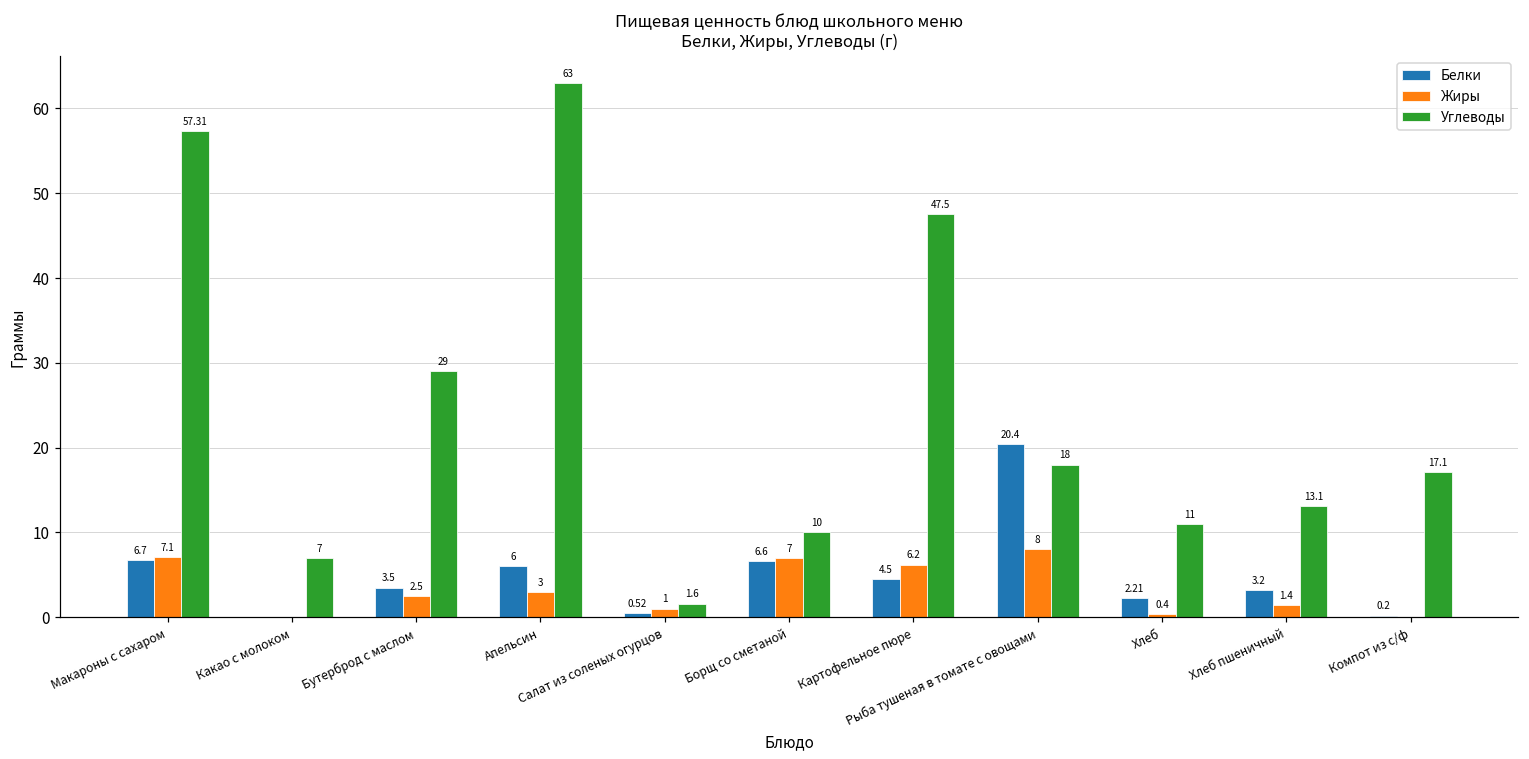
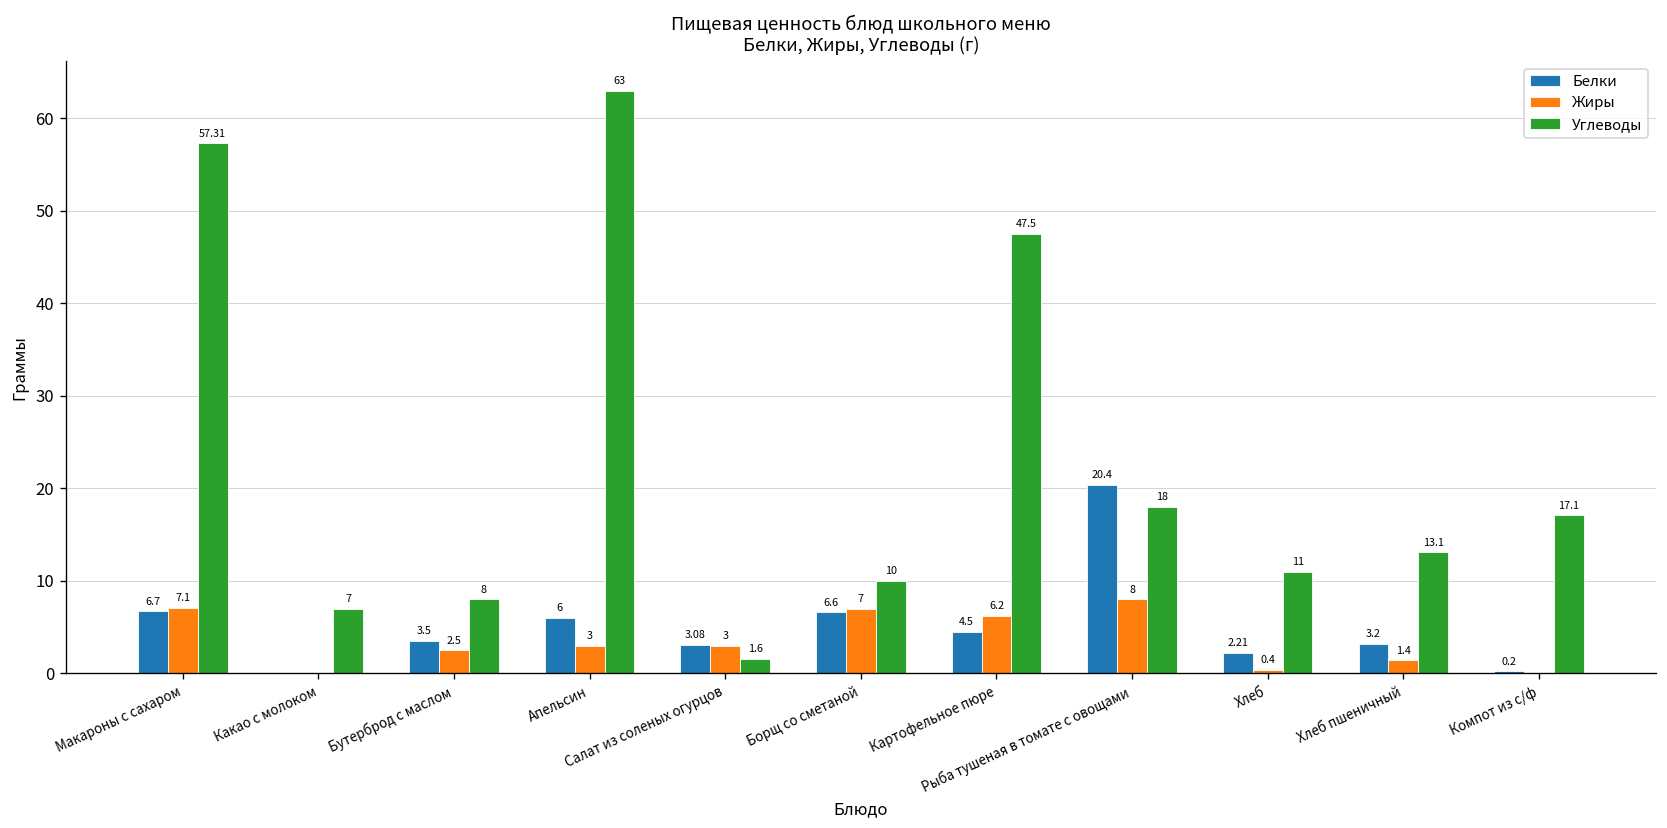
  {
    "Белки": {
      "Макароны с сахаром": 6.7,
      "Бутерброд с маслом": 3.5,
      "Апельсин": 6,
-     "Салат из соленых огурцов": 0.52,
+     "Салат из соленых огурцов": 3.08,
      "Борщ со сметаной": 6.6,
      "Картофельное пюре": 4.5,
      "Рыба тушеная в томате с овощами": 20.4,
      "Хлеб": 2.21,
      "Хлеб пшеничный": 3.2,
      "Компот из с/ф": 0.2
    },
    "Жиры": {
      "Макароны с сахаром": 7.1,
      "Бутерброд с маслом": 2.5,
      "Апельсин": 3,
-     "Салат из соленых огурцов": 1,
+     "Салат из соленых огурцов": 3,
      "Борщ со сметаной": 7,
      "Картофельное пюре": 6.2,
      "Рыба тушеная в томате с овощами": 8,
      "Хлеб": 0.4,
      "Хлеб пшеничный": 1.4
    },
    "Углеводы": {
      "Макароны с сахаром": 57.31,
      "Какао с молоком": 7,
-     "Бутерброд с маслом": 29,
+     "Бутерброд с маслом": 8,
      "Апельсин": 63,
      "Салат из соленых огурцов": 1.6,
      "Борщ со сметаной": 10,
      "Картофельное пюре": 47.5,
      "Рыба тушеная в томате с овощами": 18,
      "Хлеб": 11,
      "Хлеб пшеничный": 13.1,
      "Компот из с/ф": 17.1
    }
  }
